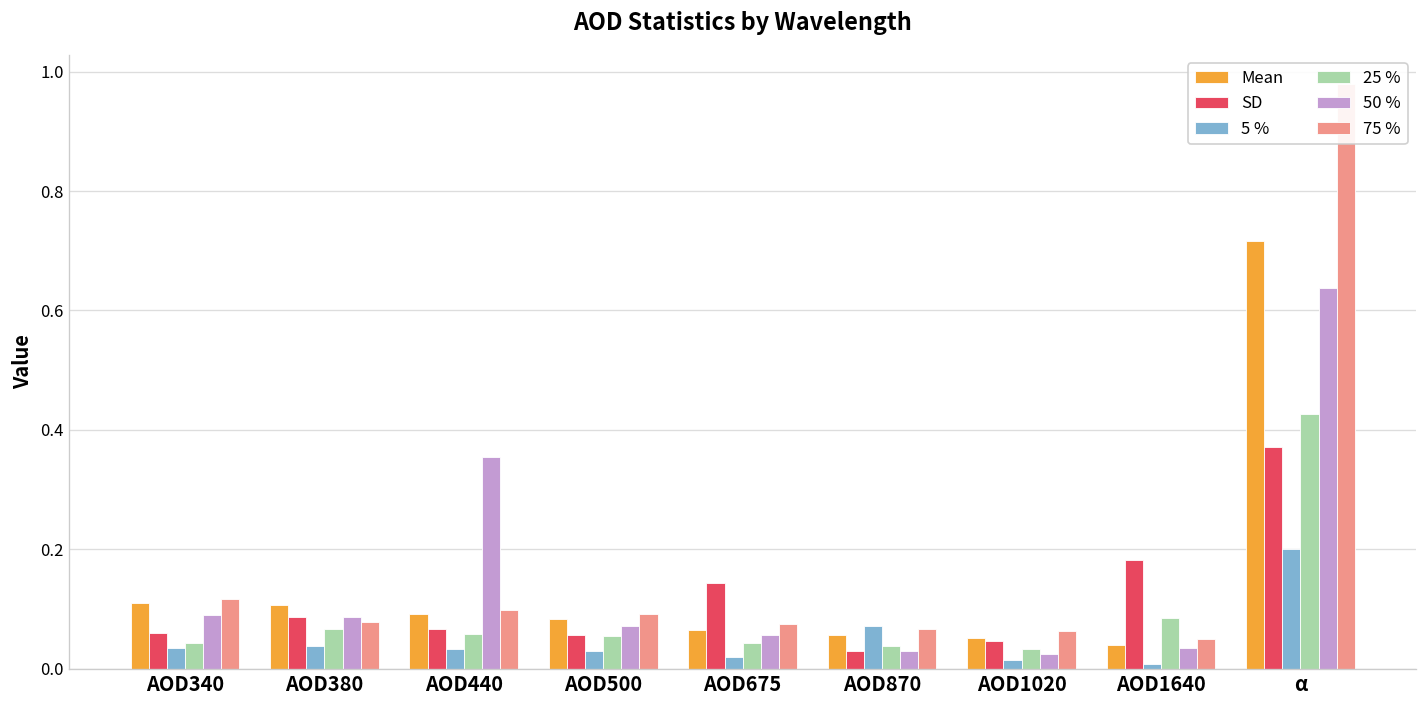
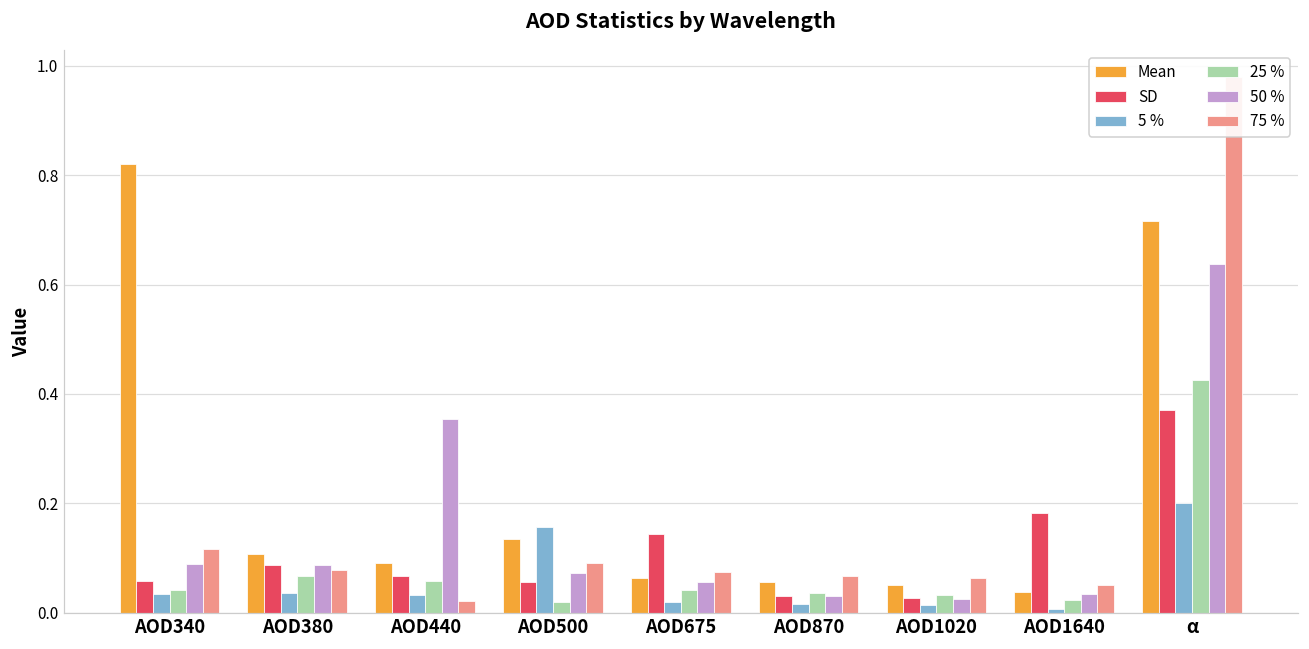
  {
    "Mean": {
-     "AOD340": 0.11,
+     "AOD340": 0.82,
      "AOD380": 0.11,
      "AOD440": 0.09,
-     "AOD500": 0.08,
+     "AOD500": 0.14,
      "AOD675": 0.06,
      "AOD870": 0.06,
      "AOD1020": 0.05,
      "AOD1640": 0.04,
      "α": 0.72
    },
    "SD": {
      "AOD340": 0.06,
      "AOD380": 0.09,
      "AOD440": 0.07,
      "AOD500": 0.06,
      "AOD675": 0.14,
      "AOD870": 0.03,
-     "AOD1020": 0.05,
+     "AOD1020": 0.03,
      "AOD1640": 0.18,
      "α": 0.37
    },
    "5 %": {
      "AOD340": 0.03,
      "AOD380": 0.04,
      "AOD440": 0.03,
-     "AOD500": 0.03,
+     "AOD500": 0.16,
      "AOD675": 0.02,
-     "AOD870": 0.07,
+     "AOD870": 0.02,
      "AOD1020": 0.02,
      "AOD1640": 0.01,
      "α": 0.20
    },
    "25 %": {
      "AOD340": 0.04,
      "AOD380": 0.07,
      "AOD440": 0.06,
-     "AOD500": 0.06,
+     "AOD500": 0.02,
      "AOD675": 0.04,
      "AOD870": 0.04,
      "AOD1020": 0.03,
-     "AOD1640": 0.09,
+     "AOD1640": 0.02,
      "α": 0.43
    },
    "50 %": {
      "AOD340": 0.09,
      "AOD380": 0.09,
      "AOD440": 0.36,
      "AOD500": 0.07,
      "AOD675": 0.06,
      "AOD870": 0.03,
      "AOD1020": 0.03,
      "AOD1640": 0.03,
      "α": 0.64
    },
    "75 %": {
      "AOD340": 0.12,
      "AOD380": 0.08,
-     "AOD440": 0.10,
+     "AOD440": 0.02,
      "AOD500": 0.09,
      "AOD675": 0.07,
      "AOD870": 0.07,
      "AOD1020": 0.06,
      "AOD1640": 0.05
    }
  }
